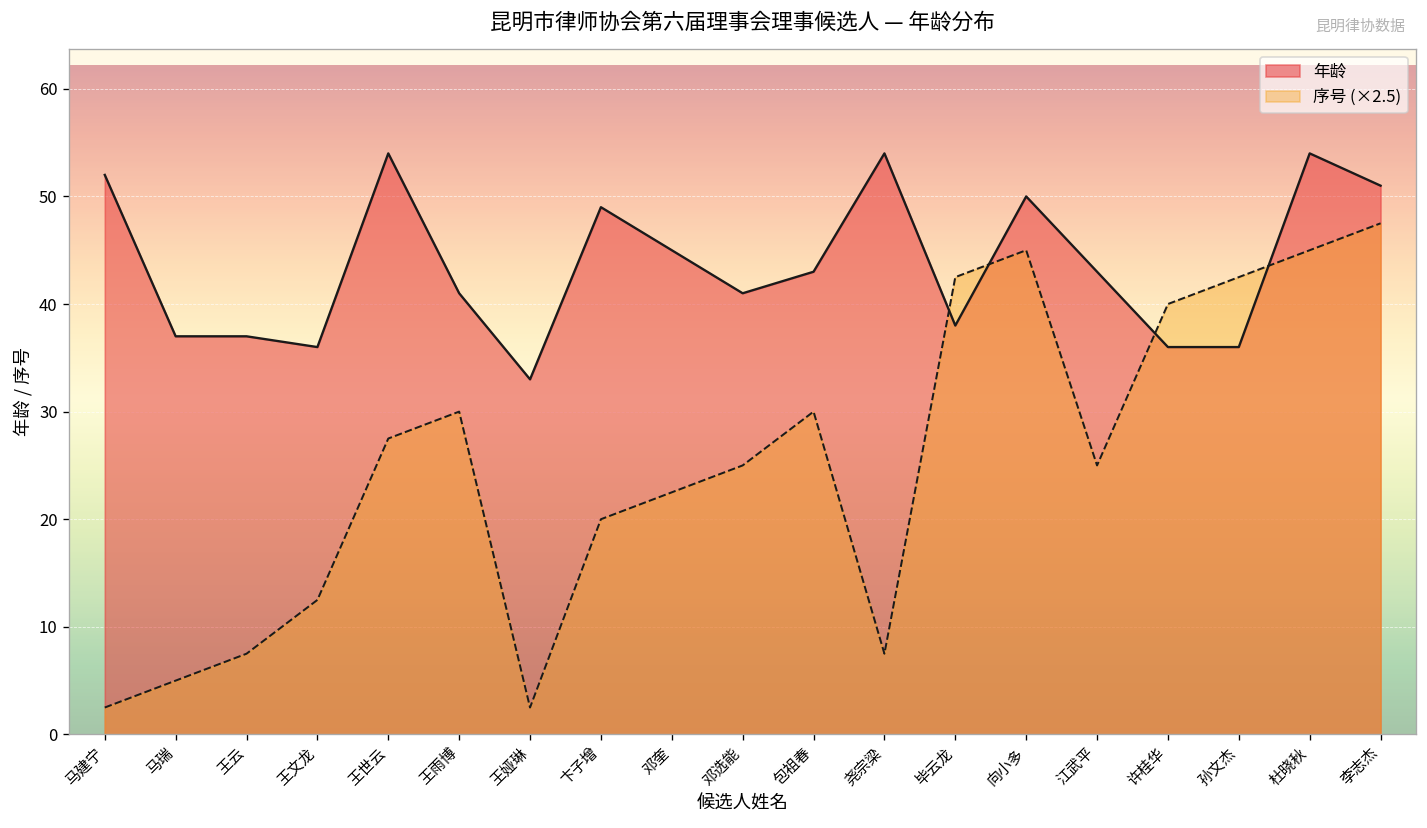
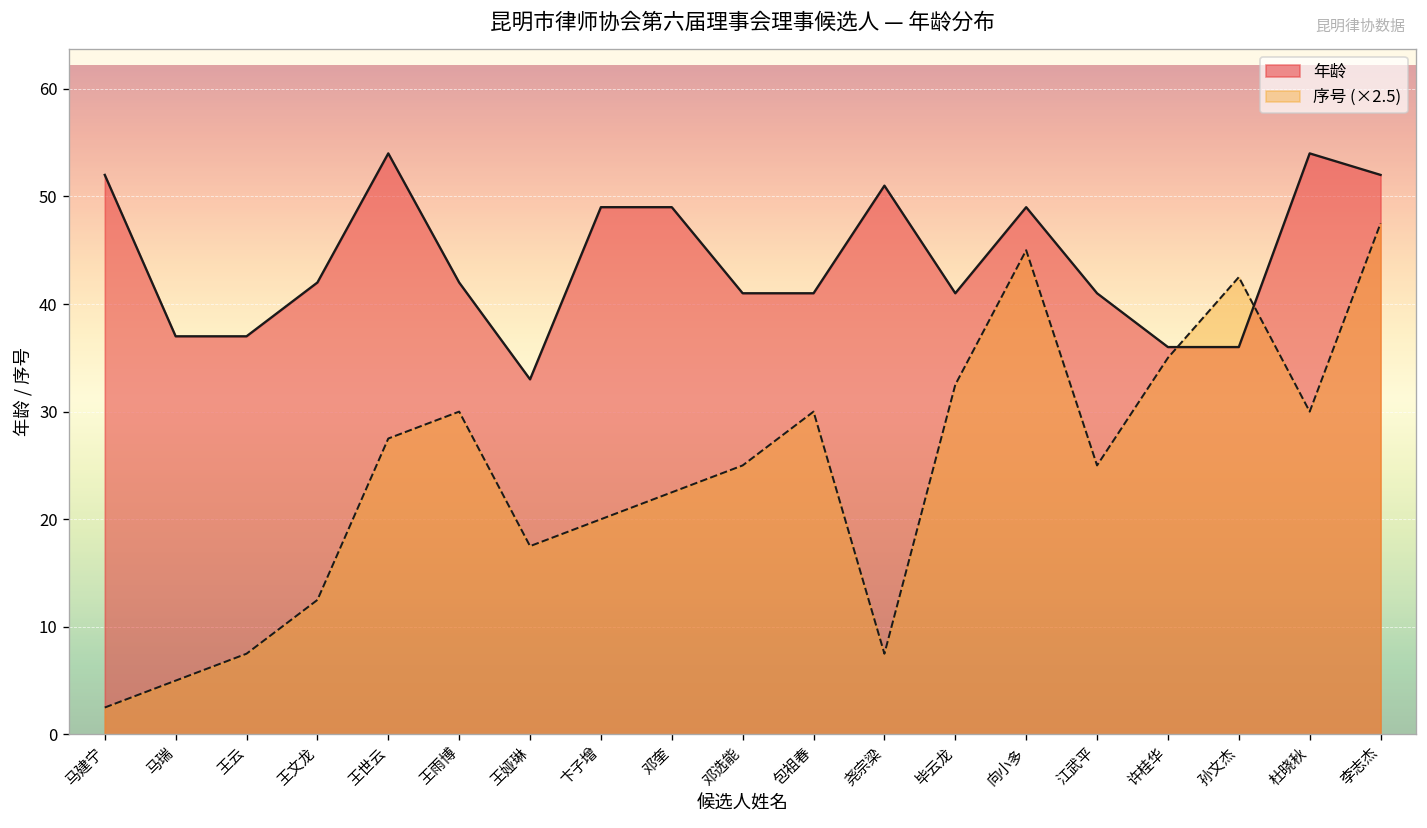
  {
    "年龄": {
      "马建宁": 52,
      "马瑞": 37,
      "王云": 37,
-     "王文龙": 36,
+     "王文龙": 42,
      "王世云": 54,
-     "王雨博": 41,
+     "王雨博": 42,
      "王娅琳": 33,
      "卞子增": 49,
-     "邓奎": 45,
+     "邓奎": 49,
      "邓选能": 41,
-     "包祖春": 43,
-     "尧宗梁": 54,
-     "毕云龙": 38,
-     "向小多": 50,
-     "江武平": 43,
+     "包祖春": 41,
+     "尧宗梁": 51,
+     "毕云龙": 41,
+     "向小多": 49,
+     "江武平": 41,
      "许桂华": 36,
      "孙文杰": 36,
      "杜晓秋": 54,
-     "李志杰": 51
+     "李志杰": 52
    },
    "序号 (×2.5)": {
      "马建宁": 3,
      "马瑞": 5,
      "王云": 8,
      "王文龙": 13,
      "王世云": 28,
      "王雨博": 30,
-     "王娅琳": 3,
+     "王娅琳": 18,
      "卞子增": 20,
      "邓奎": 23,
      "邓选能": 25,
      "包祖春": 30,
      "尧宗梁": 8,
-     "毕云龙": 43,
+     "毕云龙": 33,
      "向小多": 45,
      "江武平": 25,
-     "许桂华": 40,
+     "许桂华": 35,
      "孙文杰": 43,
-     "杜晓秋": 45,
+     "杜晓秋": 30,
      "李志杰": 48
    }
  }
